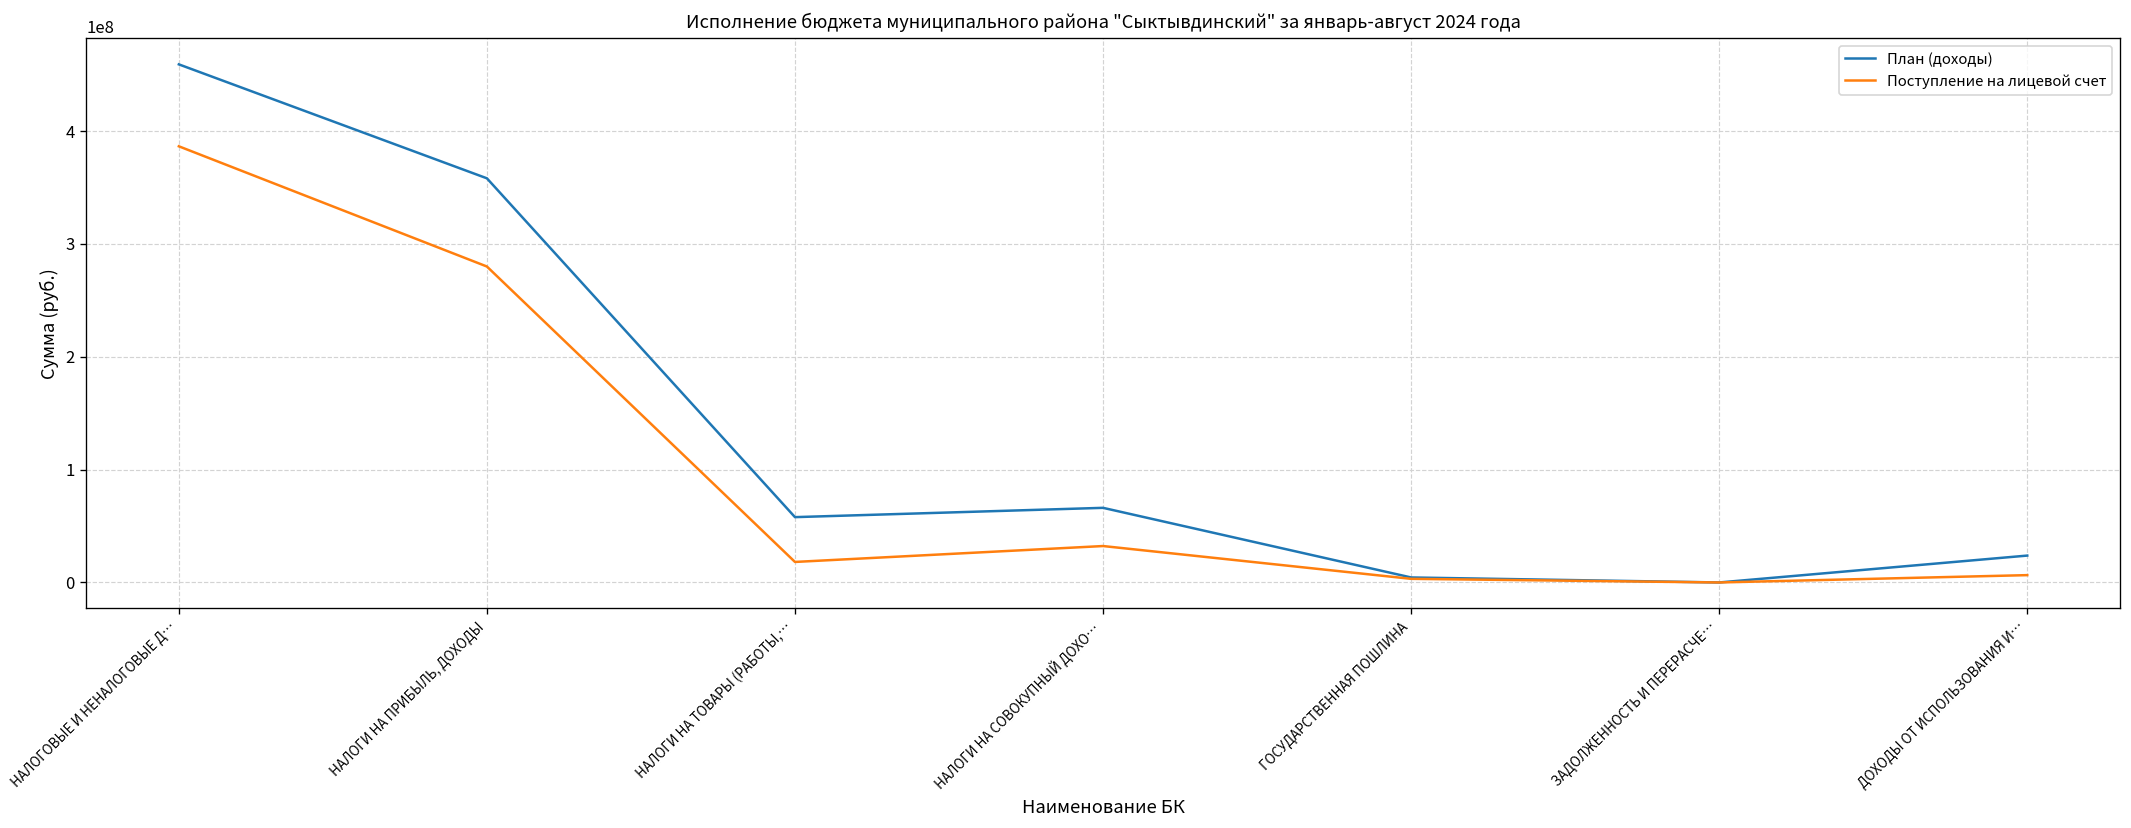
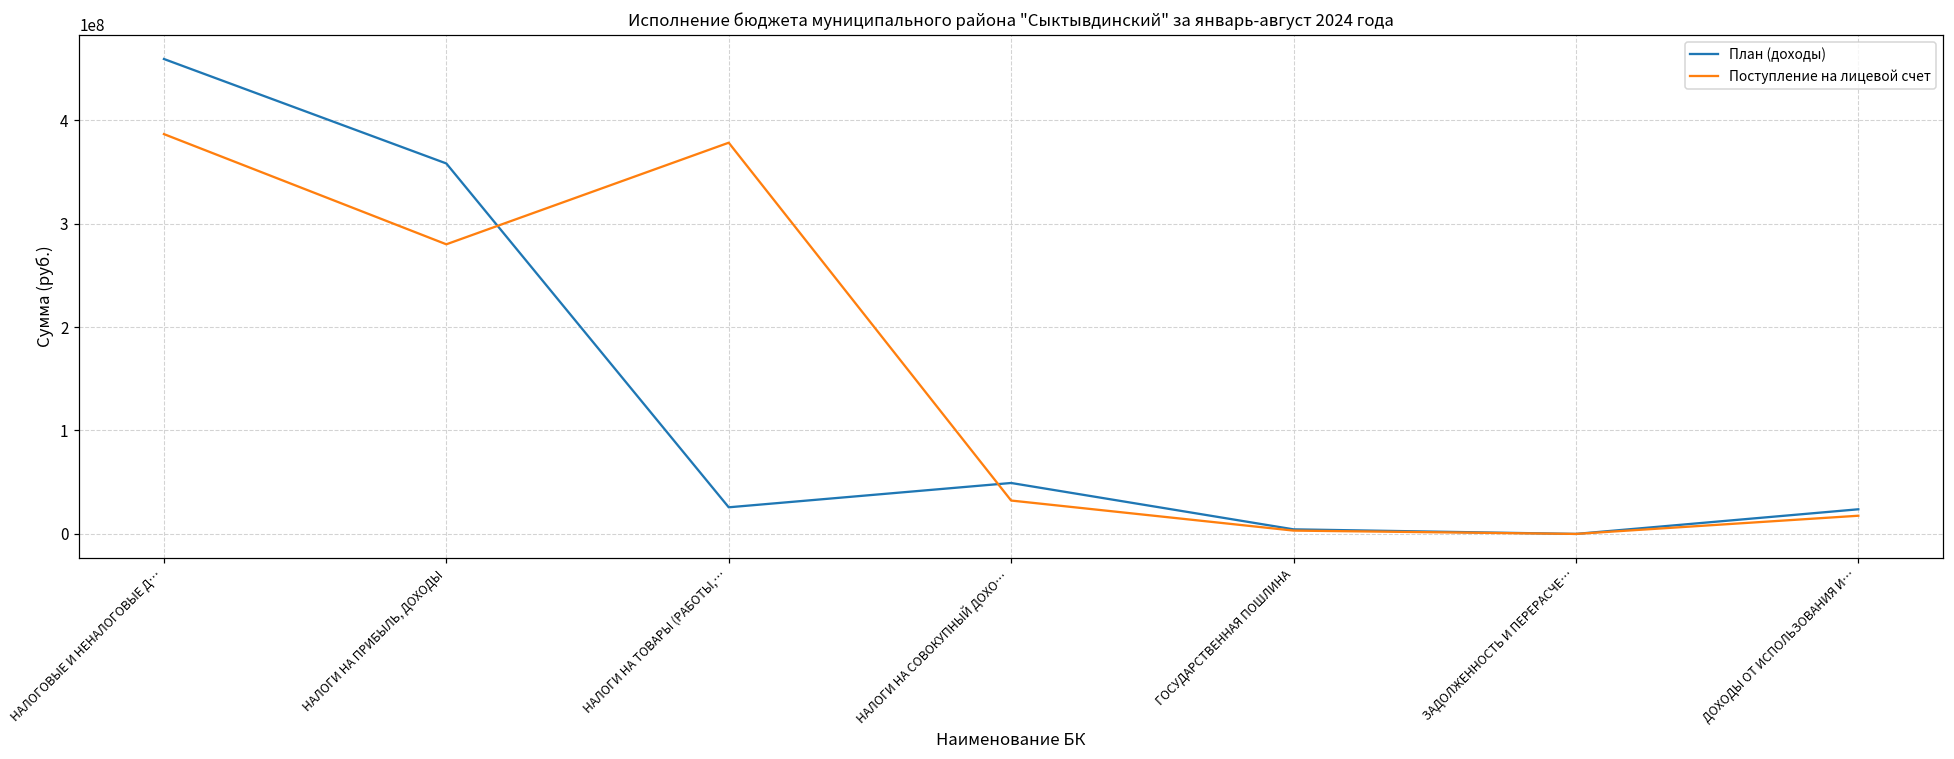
  {
    "План (доходы)": {
      "НАЛОГОВЫЕ И НЕНАЛОГОВЫЕ Д…": 460000000,
      "НАЛОГИ НА ПРИБЫЛЬ, ДОХОДЫ": 360000000,
-     "НАЛОГИ НА ТОВАРЫ (РАБОТЫ,…": 60000000,
-     "НАЛОГИ НА СОВОКУПНЫЙ ДОХО…": 70000000,
+     "НАЛОГИ НА ТОВАРЫ (РАБОТЫ,…": 30000000,
+     "НАЛОГИ НА СОВОКУПНЫЙ ДОХО…": 50000000,
      "ДОХОДЫ ОТ ИСПОЛЬЗОВАНИЯ И…": 20000000
    },
    "Поступление на лицевой счет": {
      "НАЛОГОВЫЕ И НЕНАЛОГОВЫЕ Д…": 390000000,
      "НАЛОГИ НА ПРИБЫЛЬ, ДОХОДЫ": 280000000,
-     "НАЛОГИ НА ТОВАРЫ (РАБОТЫ,…": 20000000,
+     "НАЛОГИ НА ТОВАРЫ (РАБОТЫ,…": 380000000,
      "НАЛОГИ НА СОВОКУПНЫЙ ДОХО…": 30000000,
-     "ДОХОДЫ ОТ ИСПОЛЬЗОВАНИЯ И…": 10000000
+     "ДОХОДЫ ОТ ИСПОЛЬЗОВАНИЯ И…": 20000000
    }
  }
